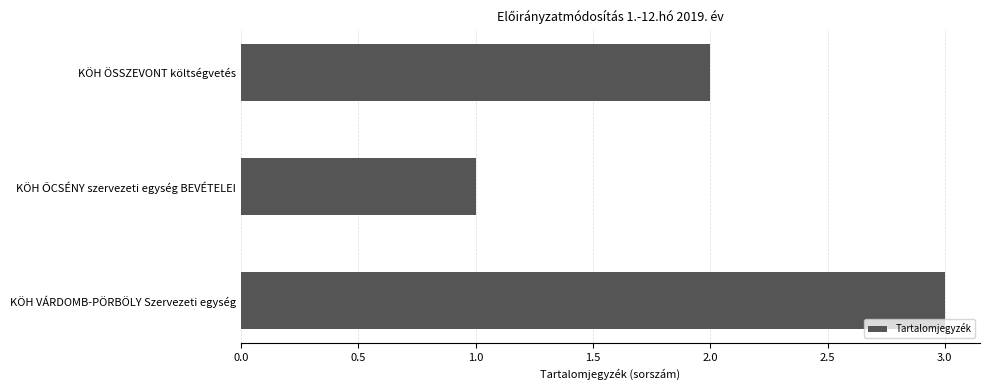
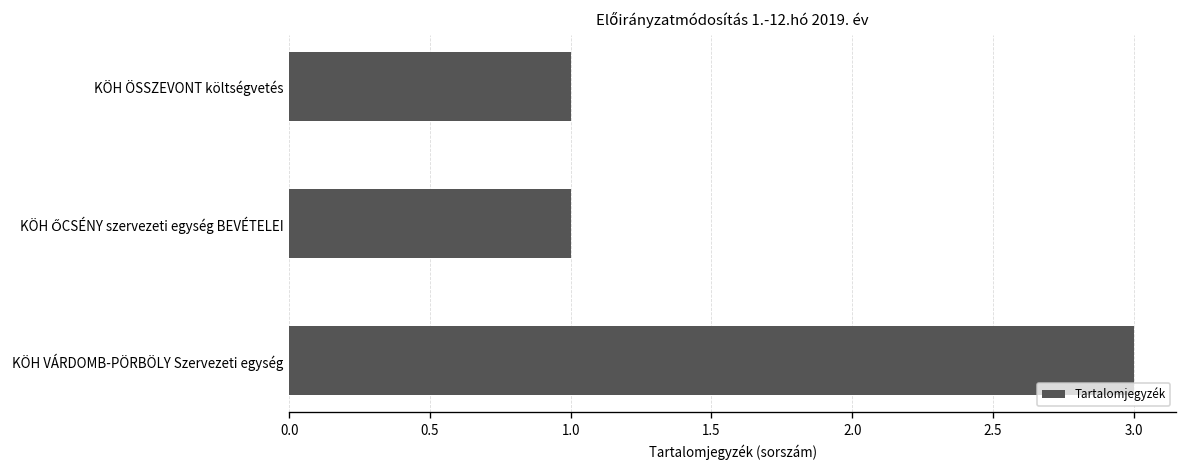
  {
-   "KÖH ÖSSZEVONT költségvetés": 2,
+   "KÖH ÖSSZEVONT költségvetés": 1,
    "KÖH ŐCSÉNY szervezeti egység BEVÉTELEI": 1,
    "KÖH VÁRDOMB-PÖRBÖLY Szervezeti egység": 3
  }
